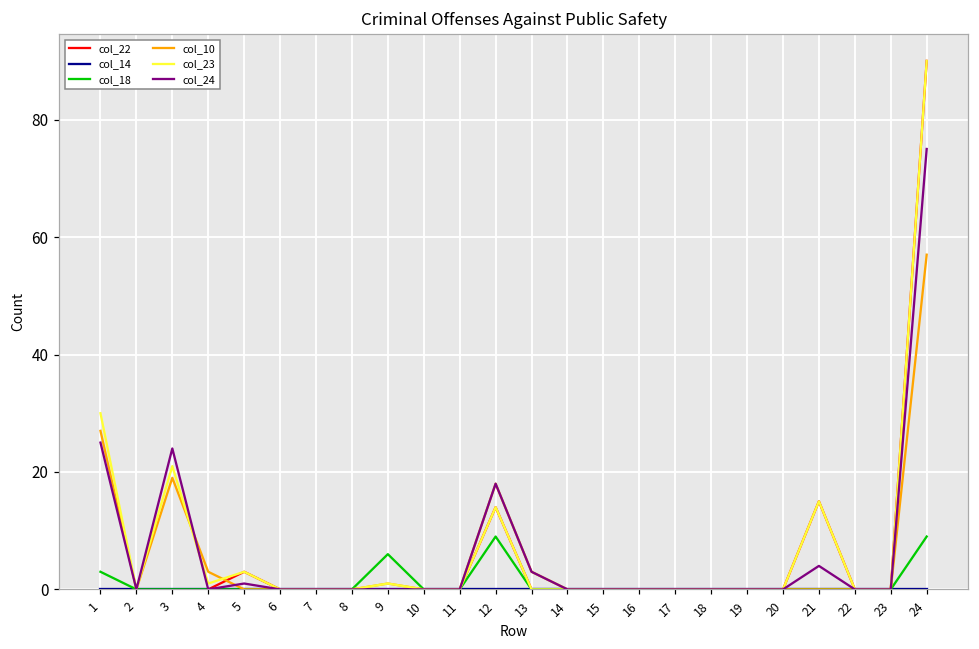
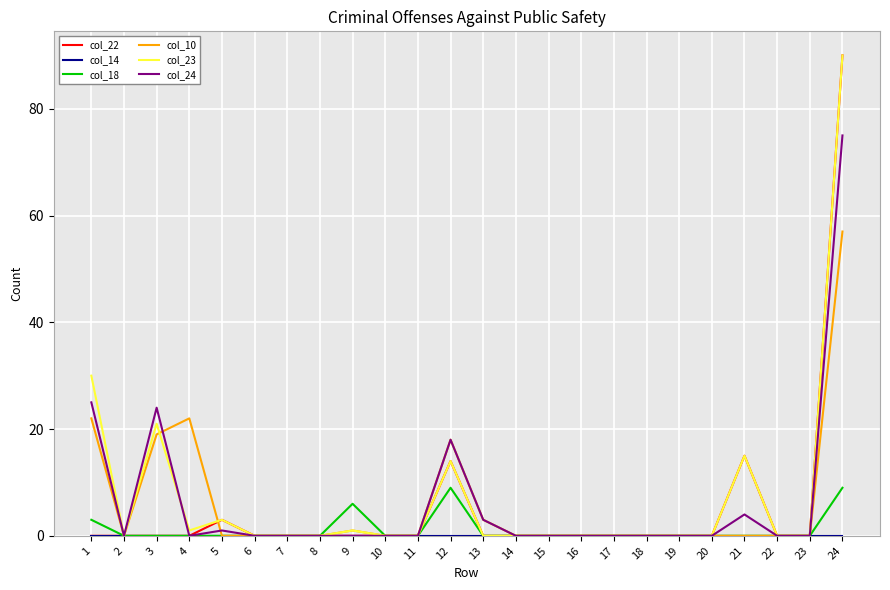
  {
    "col_14": {
      "12": 0,
      "24": 0
    },
    "col_18": {
      "1": 3,
      "9": 6,
      "12": 9,
      "24": 9
    },
    "col_10": {
-     "1": 27,
+     "1": 22,
      "3": 19,
-     "4": 3,
+     "4": 22,
      "24": 57
    },
    "col_23": {
      "1": 30,
      "3": 21,
      "4": 1
    },
    "col_24": {
      "1": 25,
      "3": 24,
      "5": 1,
      "21": 4,
      "24": 75
    }
  }
